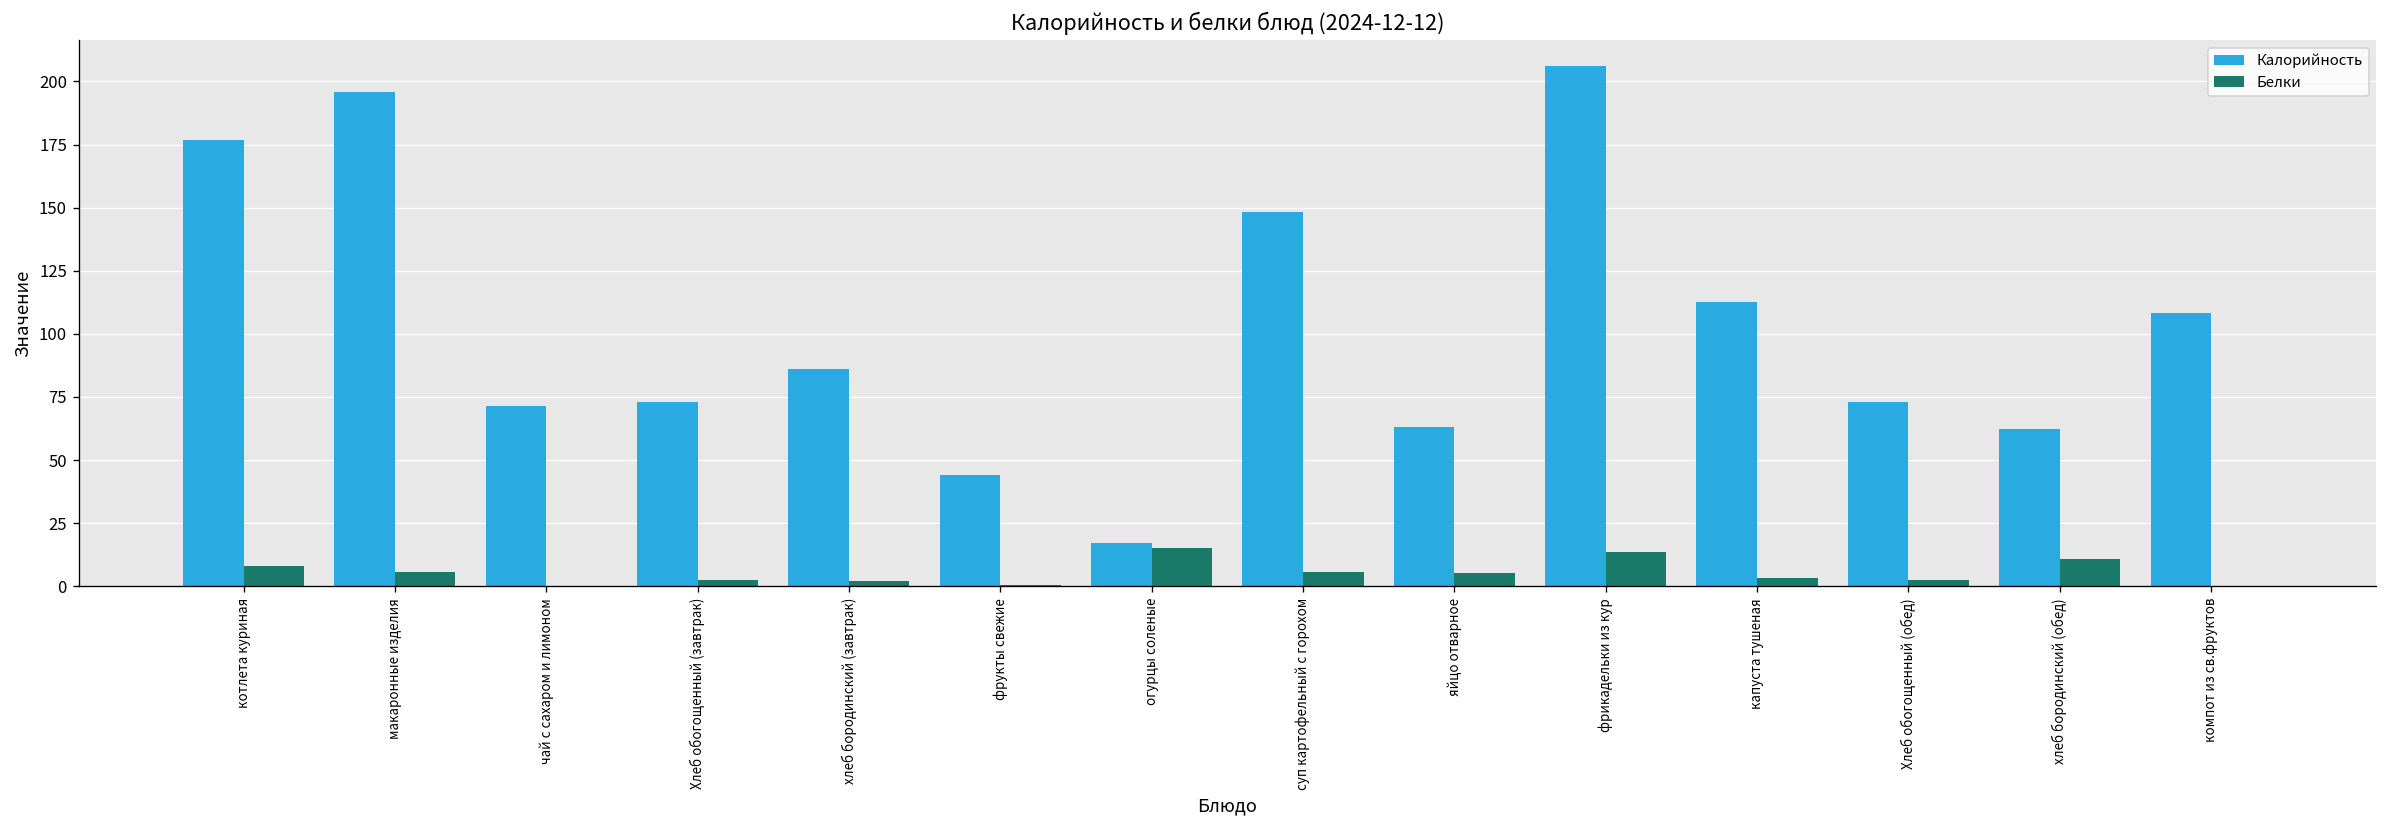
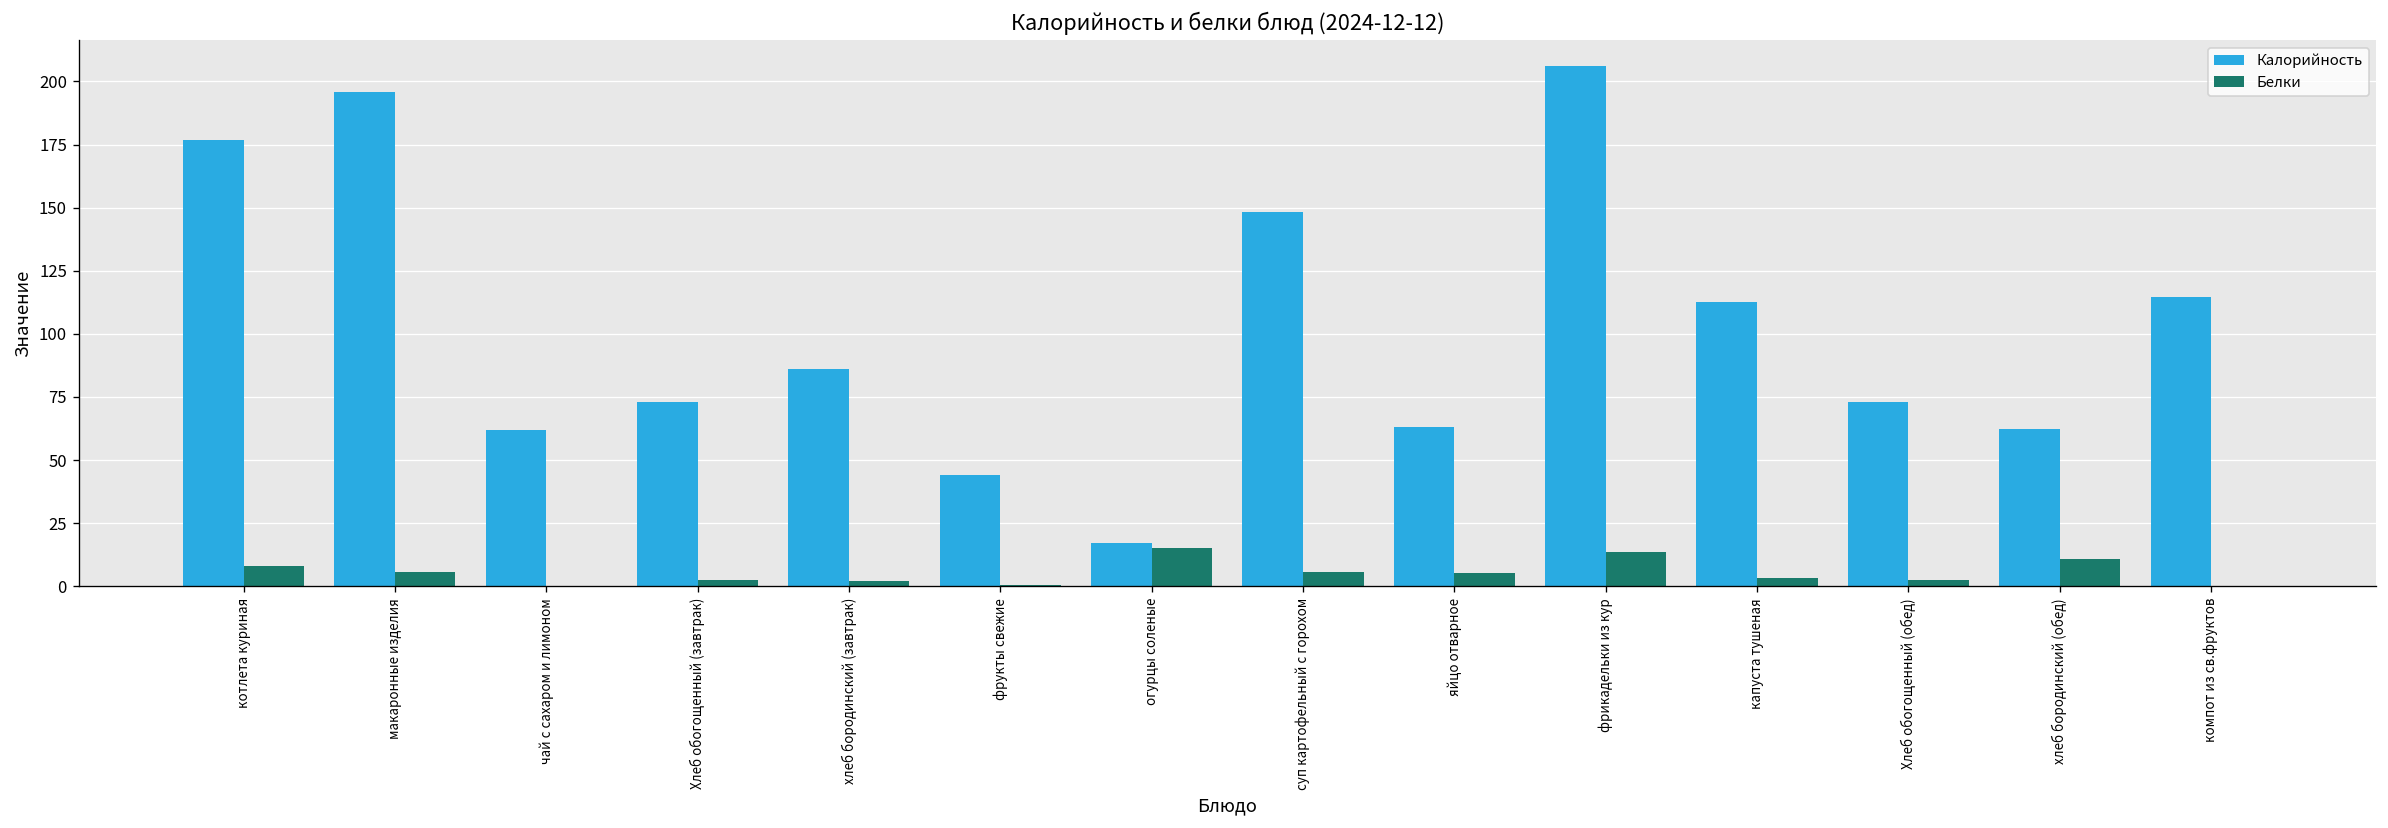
  {
    "Калорийность": {
      "котлета куриная": 177,
      "макаронные изделия": 196,
-     "чай с сахаром и лимоном": 71,
+     "чай с сахаром и лимоном": 62,
      "Хлеб обогощенный (завтрак)": 73,
      "хлеб бородинский (завтрак)": 86,
      "фрукты свежие": 44,
      "огурцы соленые": 17,
      "суп картофельный с горохом": 148,
      "яйцо отварное": 63,
      "фрикадельки из кур": 206,
      "капуста тушеная": 113,
      "Хлеб обогощенный (обед)": 73,
      "хлеб бородинский (обед)": 62,
-     "компот из св.фруктов": 108
+     "компот из св.фруктов": 115
    },
    "Белки": {
      "котлета куриная": 8,
      "макаронные изделия": 6,
      "Хлеб обогощенный (завтрак)": 2,
      "хлеб бородинский (завтрак)": 2,
      "огурцы соленые": 15,
      "суп картофельный с горохом": 5,
      "яйцо отварное": 5,
      "фрикадельки из кур": 14,
      "капуста тушеная": 3,
      "Хлеб обогощенный (обед)": 2,
      "хлеб бородинский (обед)": 11
    }
  }
